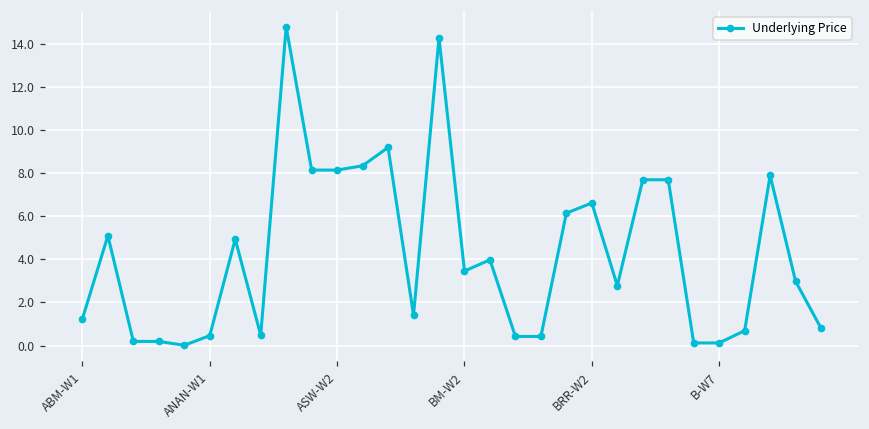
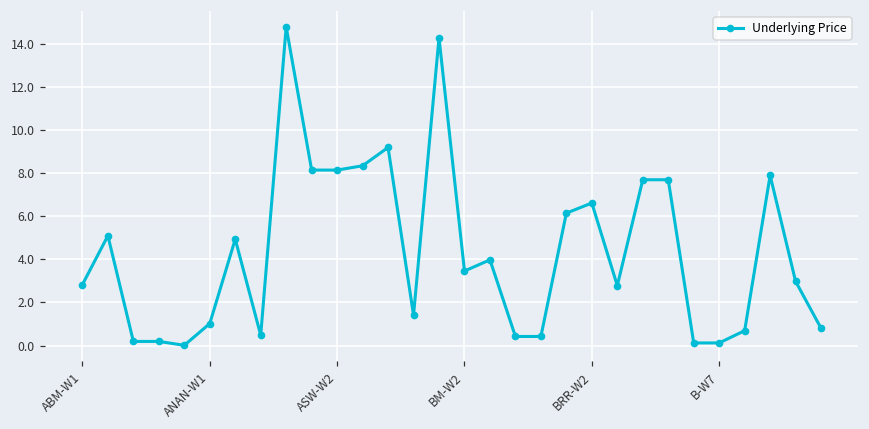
  {
-   "ABM-W1": 1.2,
-   "ANAN-W1": 0.5,
+   "ABM-W1": 2.8,
+   "ANAN-W1": 1.0,
    "ASW-W2": 8.2,
    "BM-W2": 3.5,
    "BRR-W2": 6.6,
    "B-W7": 0.1
  }
